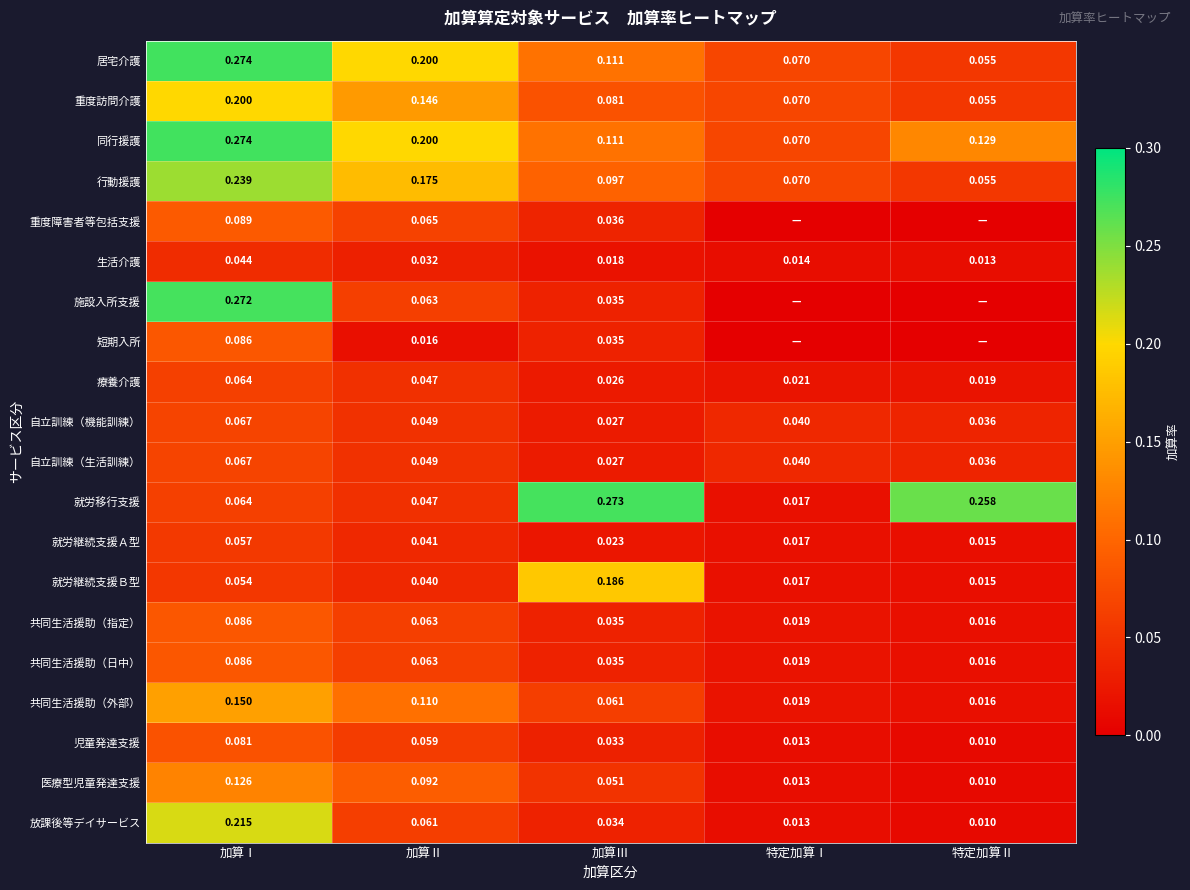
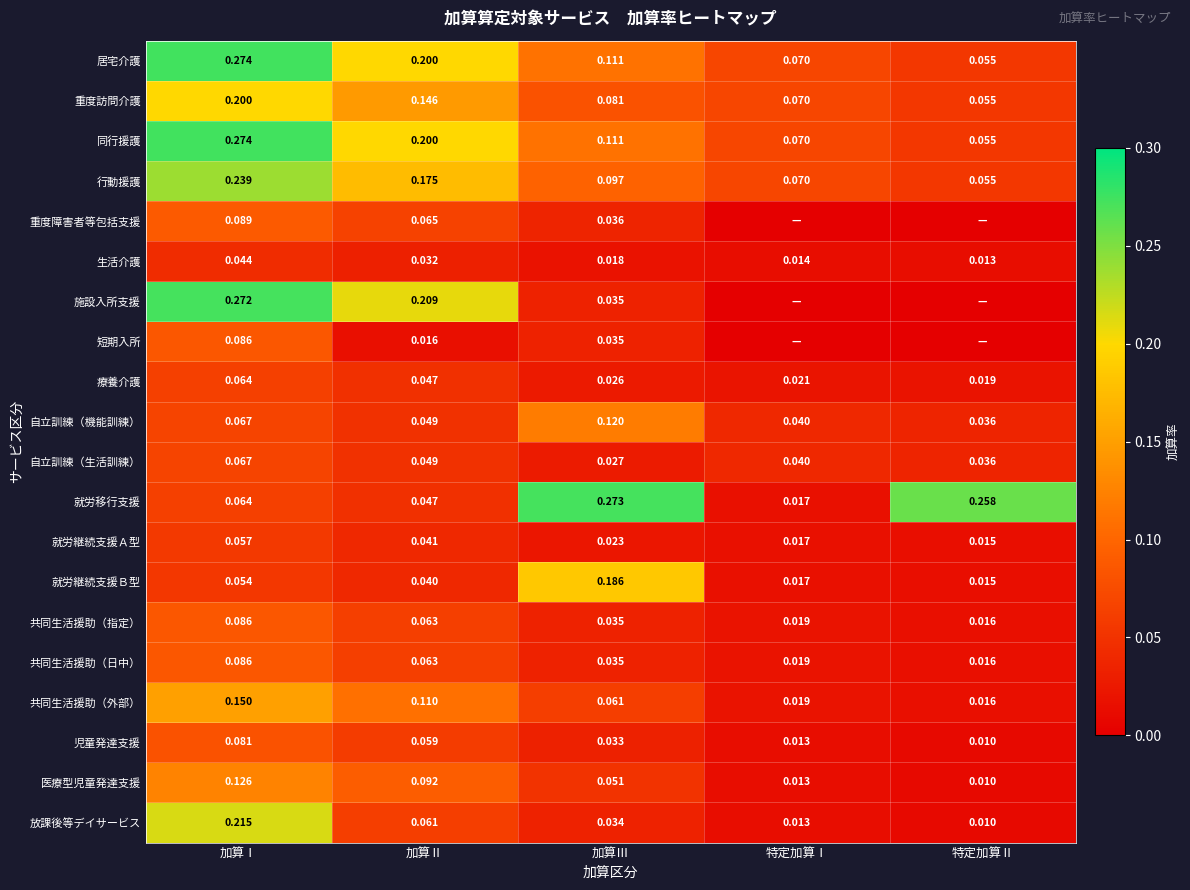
  {
    "居宅介護": {
      "加算Ⅰ": 0.274,
      "加算Ⅱ": 0.200,
      "加算Ⅲ": 0.111,
      "特定加算Ⅰ": 0.070,
      "特定加算Ⅱ": 0.055
    },
    "重度訪問介護": {
      "加算Ⅰ": 0.200,
      "加算Ⅱ": 0.146,
      "加算Ⅲ": 0.081,
      "特定加算Ⅰ": 0.070,
      "特定加算Ⅱ": 0.055
    },
    "同行援護": {
      "加算Ⅰ": 0.274,
      "加算Ⅱ": 0.200,
      "加算Ⅲ": 0.111,
      "特定加算Ⅰ": 0.070,
-     "特定加算Ⅱ": 0.129
+     "特定加算Ⅱ": 0.055
    },
    "行動援護": {
      "加算Ⅰ": 0.239,
      "加算Ⅱ": 0.175,
      "加算Ⅲ": 0.097,
      "特定加算Ⅰ": 0.070,
      "特定加算Ⅱ": 0.055
    },
    "重度障害者等包括支援": {
      "加算Ⅰ": 0.089,
      "加算Ⅱ": 0.065,
      "加算Ⅲ": 0.036
    },
    "生活介護": {
      "加算Ⅰ": 0.044,
      "加算Ⅱ": 0.032,
      "加算Ⅲ": 0.018,
      "特定加算Ⅰ": 0.014,
      "特定加算Ⅱ": 0.013
    },
    "施設入所支援": {
      "加算Ⅰ": 0.272,
-     "加算Ⅱ": 0.063,
+     "加算Ⅱ": 0.209,
      "加算Ⅲ": 0.035
    },
    "短期入所": {
      "加算Ⅰ": 0.086,
      "加算Ⅱ": 0.016,
      "加算Ⅲ": 0.035
    },
    "療養介護": {
      "加算Ⅰ": 0.064,
      "加算Ⅱ": 0.047,
      "加算Ⅲ": 0.026,
      "特定加算Ⅰ": 0.021,
      "特定加算Ⅱ": 0.019
    },
    "自立訓練（機能訓練）": {
      "加算Ⅰ": 0.067,
      "加算Ⅱ": 0.049,
-     "加算Ⅲ": 0.027,
+     "加算Ⅲ": 0.120,
      "特定加算Ⅰ": 0.040,
      "特定加算Ⅱ": 0.036
    },
    "自立訓練（生活訓練）": {
      "加算Ⅰ": 0.067,
      "加算Ⅱ": 0.049,
      "加算Ⅲ": 0.027,
      "特定加算Ⅰ": 0.040,
      "特定加算Ⅱ": 0.036
    },
    "就労移行支援": {
      "加算Ⅰ": 0.064,
      "加算Ⅱ": 0.047,
      "加算Ⅲ": 0.273,
      "特定加算Ⅰ": 0.017,
      "特定加算Ⅱ": 0.258
    },
    "就労継続支援Ａ型": {
      "加算Ⅰ": 0.057,
      "加算Ⅱ": 0.041,
      "加算Ⅲ": 0.023,
      "特定加算Ⅰ": 0.017,
      "特定加算Ⅱ": 0.015
    },
    "就労継続支援Ｂ型": {
      "加算Ⅰ": 0.054,
      "加算Ⅱ": 0.040,
      "加算Ⅲ": 0.186,
      "特定加算Ⅰ": 0.017,
      "特定加算Ⅱ": 0.015
    },
    "共同生活援助（指定）": {
      "加算Ⅰ": 0.086,
      "加算Ⅱ": 0.063,
      "加算Ⅲ": 0.035,
      "特定加算Ⅰ": 0.019,
      "特定加算Ⅱ": 0.016
    },
    "共同生活援助（日中）": {
      "加算Ⅰ": 0.086,
      "加算Ⅱ": 0.063,
      "加算Ⅲ": 0.035,
      "特定加算Ⅰ": 0.019,
      "特定加算Ⅱ": 0.016
    },
    "共同生活援助（外部）": {
      "加算Ⅰ": 0.150,
      "加算Ⅱ": 0.110,
      "加算Ⅲ": 0.061,
      "特定加算Ⅰ": 0.019,
      "特定加算Ⅱ": 0.016
    },
    "児童発達支援": {
      "加算Ⅰ": 0.081,
      "加算Ⅱ": 0.059,
      "加算Ⅲ": 0.033,
      "特定加算Ⅰ": 0.013,
      "特定加算Ⅱ": 0.010
    },
    "医療型児童発達支援": {
      "加算Ⅰ": 0.126,
      "加算Ⅱ": 0.092,
      "加算Ⅲ": 0.051,
      "特定加算Ⅰ": 0.013,
      "特定加算Ⅱ": 0.010
    },
    "放課後等デイサービス": {
      "加算Ⅰ": 0.215,
      "加算Ⅱ": 0.061,
      "加算Ⅲ": 0.034,
      "特定加算Ⅰ": 0.013,
      "特定加算Ⅱ": 0.010
    }
  }
